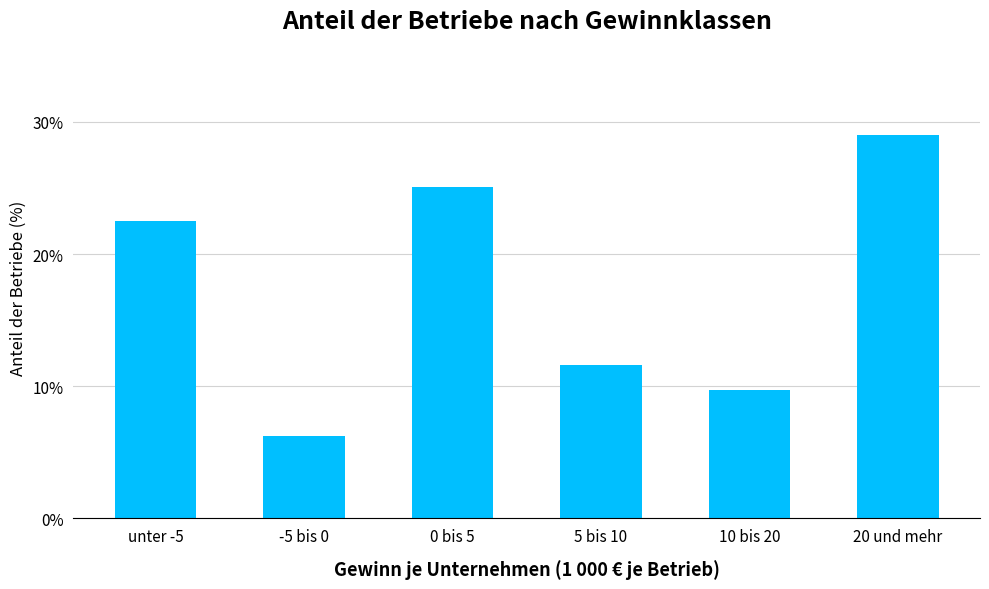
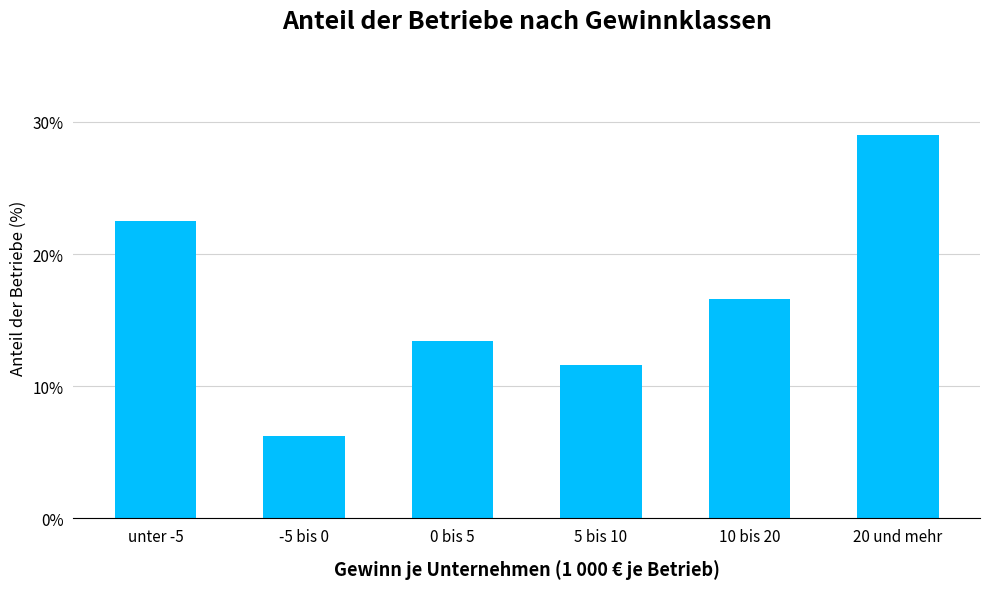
  {
    "unter -5": "22.5%",
    "-5 bis 0": "6.3%",
-   "0 bis 5": "25.1%",
+   "0 bis 5": "13.4%",
    "5 bis 10": "11.6%",
-   "10 bis 20": "9.7%",
+   "10 bis 20": "16.6%",
    "20 und mehr": "29.0%"
  }
